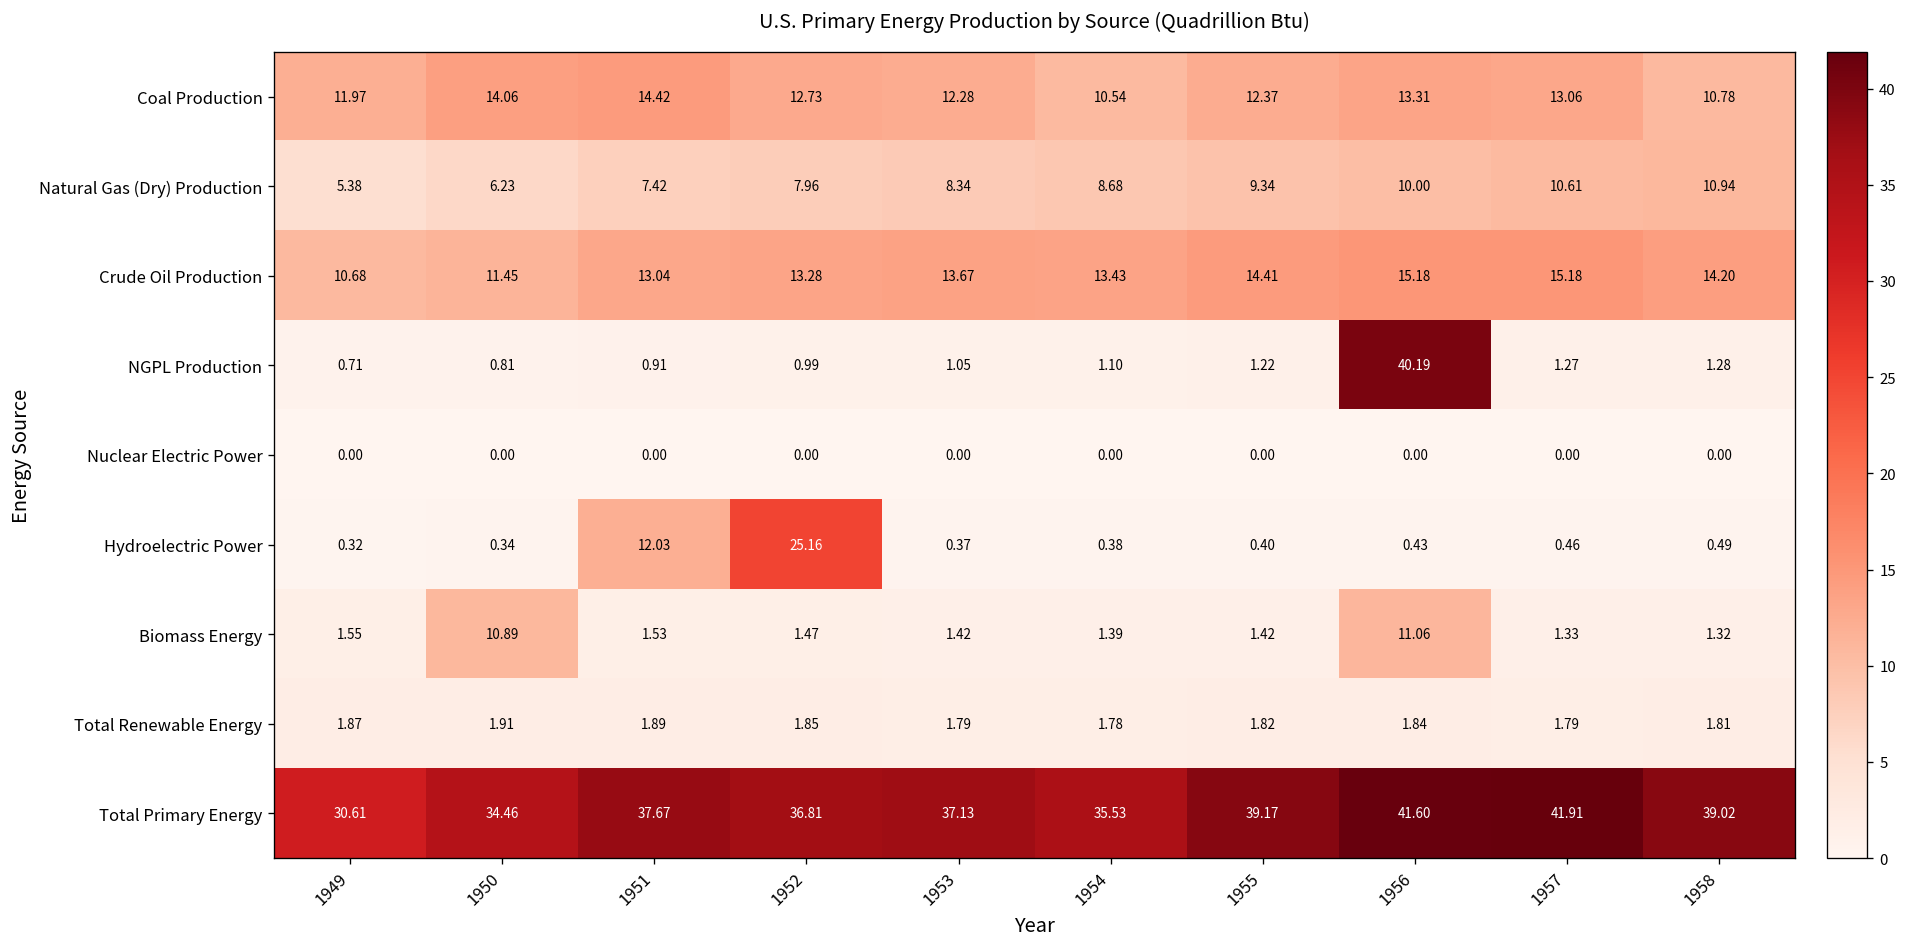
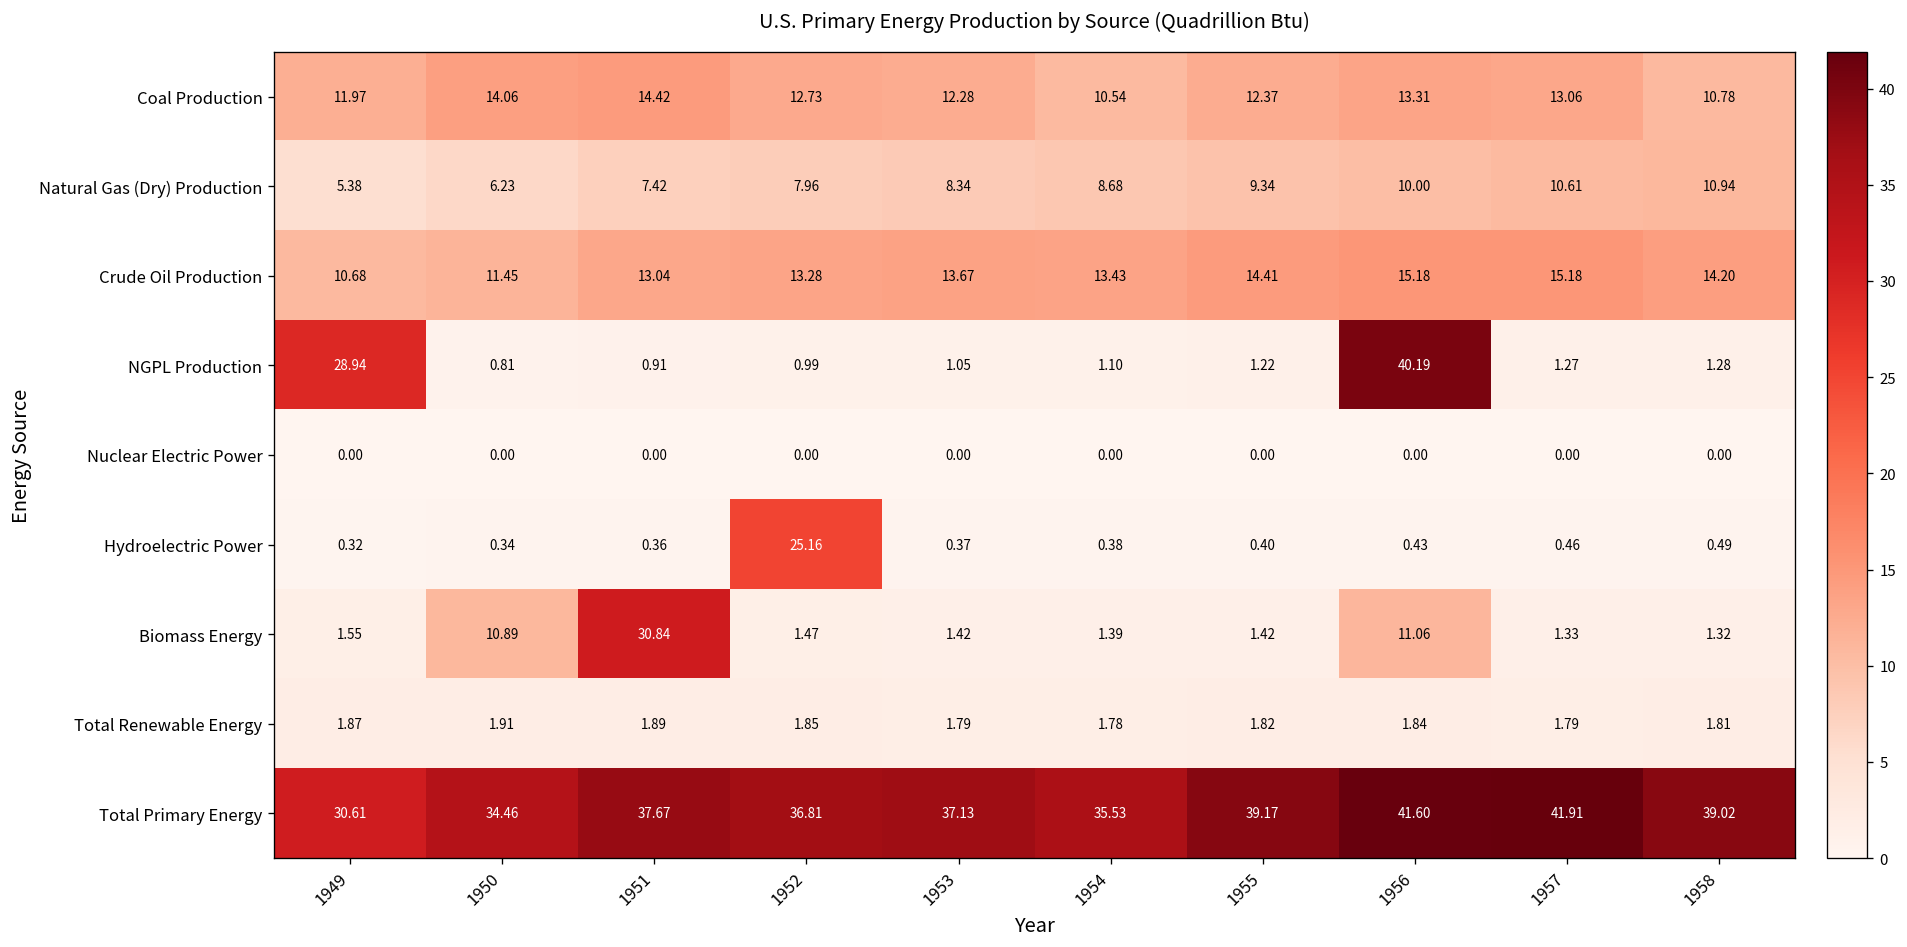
  {
    "Coal Production": {
      "1949": 11.97,
      "1950": 14.06,
      "1951": 14.42,
      "1952": 12.73,
      "1953": 12.28,
      "1954": 10.54,
      "1955": 12.37,
      "1956": 13.31,
      "1957": 13.06,
      "1958": 10.78
    },
    "Natural Gas (Dry) Production": {
      "1949": 5.38,
      "1950": 6.23,
      "1951": 7.42,
      "1952": 7.96,
      "1953": 8.34,
      "1954": 8.68,
      "1955": 9.34,
      "1956": 10.00,
      "1957": 10.61,
      "1958": 10.94
    },
    "Crude Oil Production": {
      "1949": 10.68,
      "1950": 11.45,
      "1951": 13.04,
      "1952": 13.28,
      "1953": 13.67,
      "1954": 13.43,
      "1955": 14.41,
      "1956": 15.18,
      "1957": 15.18,
      "1958": 14.20
    },
    "NGPL Production": {
-     "1949": 0.71,
+     "1949": 28.94,
      "1950": 0.81,
      "1951": 0.91,
      "1952": 0.99,
      "1953": 1.05,
      "1954": 1.10,
      "1955": 1.22,
      "1956": 40.19,
      "1957": 1.27,
      "1958": 1.28
    },
    "Nuclear Electric Power": {
      "1949": 0.00,
      "1950": 0.00,
      "1951": 0.00,
      "1952": 0.00,
      "1953": 0.00,
      "1954": 0.00,
      "1955": 0.00,
      "1956": 0.00,
      "1957": 0.00,
      "1958": 0.00
    },
    "Hydroelectric Power": {
      "1949": 0.32,
      "1950": 0.34,
-     "1951": 12.03,
+     "1951": 0.36,
      "1952": 25.16,
      "1953": 0.37,
      "1954": 0.38,
      "1955": 0.40,
      "1956": 0.43,
      "1957": 0.46,
      "1958": 0.49
    },
    "Biomass Energy": {
      "1949": 1.55,
      "1950": 10.89,
-     "1951": 1.53,
+     "1951": 30.84,
      "1952": 1.47,
      "1953": 1.42,
      "1954": 1.39,
      "1955": 1.42,
      "1956": 11.06,
      "1957": 1.33,
      "1958": 1.32
    },
    "Total Renewable Energy": {
      "1949": 1.87,
      "1950": 1.91,
      "1951": 1.89,
      "1952": 1.85,
      "1953": 1.79,
      "1954": 1.78,
      "1955": 1.82,
      "1956": 1.84,
      "1957": 1.79,
      "1958": 1.81
    },
    "Total Primary Energy": {
      "1949": 30.61,
      "1950": 34.46,
      "1951": 37.67,
      "1952": 36.81,
      "1953": 37.13,
      "1954": 35.53,
      "1955": 39.17,
      "1956": 41.60,
      "1957": 41.91,
      "1958": 39.02
    }
  }
